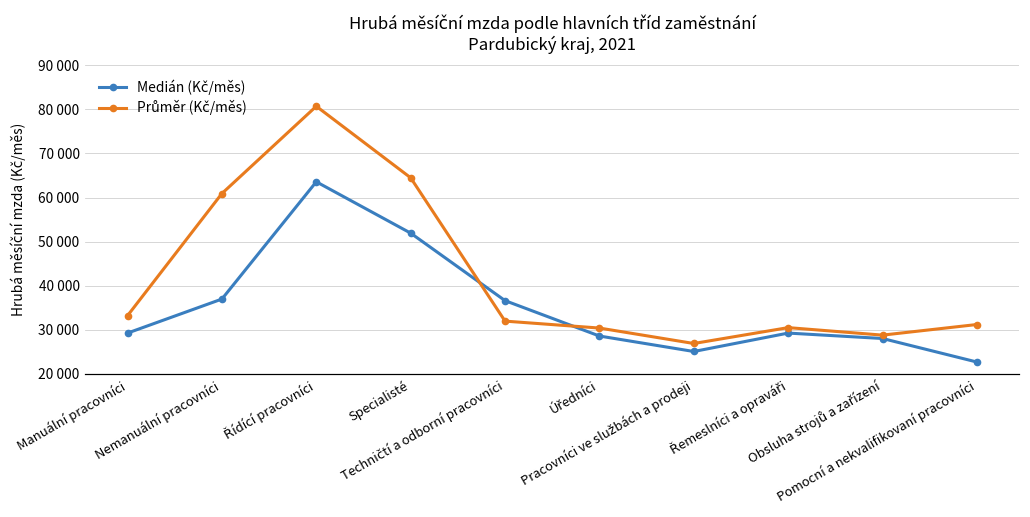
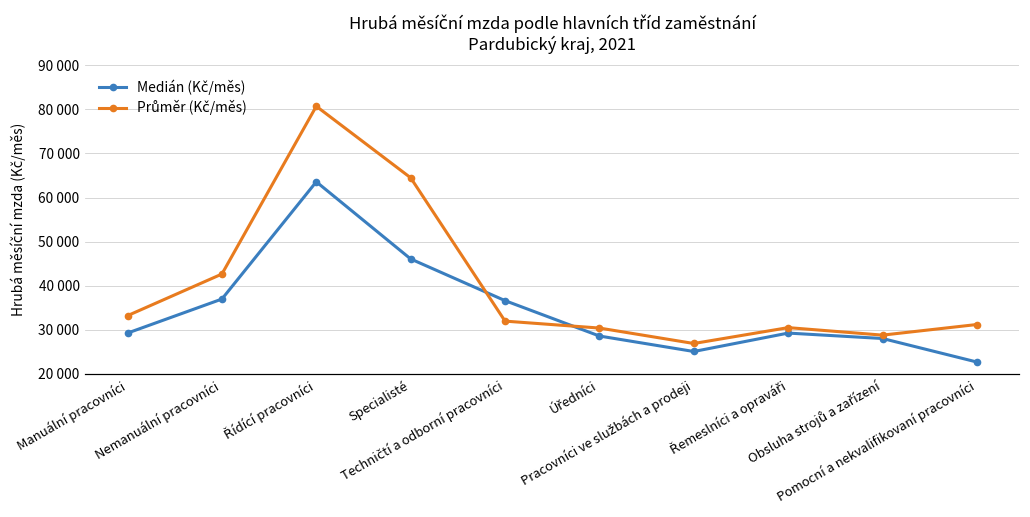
  {
    "Medián (Kč/měs)": {
      "Manuální pracovníci": 29000,
      "Nemanuální pracovníci": 37000,
      "Řídící pracovníci": 64000,
-     "Specialisté": 52000,
+     "Specialisté": 46000,
      "Techničtí a odborní pracovníci": 37000,
      "Úředníci": 29000,
      "Pracovníci ve službách a prodeji": 25000,
      "Řemeslníci a opraváři": 29000,
      "Obsluha strojů a zařízení": 28000,
      "Pomocní a nekvalifikovaní pracovníci": 23000
    },
    "Průměr (Kč/měs)": {
      "Manuální pracovníci": 33000,
-     "Nemanuální pracovníci": 61000,
+     "Nemanuální pracovníci": 43000,
      "Řídící pracovníci": 81000,
      "Specialisté": 64000,
      "Techničtí a odborní pracovníci": 32000,
      "Úředníci": 30000,
      "Pracovníci ve službách a prodeji": 27000,
      "Řemeslníci a opraváři": 30000,
      "Obsluha strojů a zařízení": 29000,
      "Pomocní a nekvalifikovaní pracovníci": 31000
    }
  }
